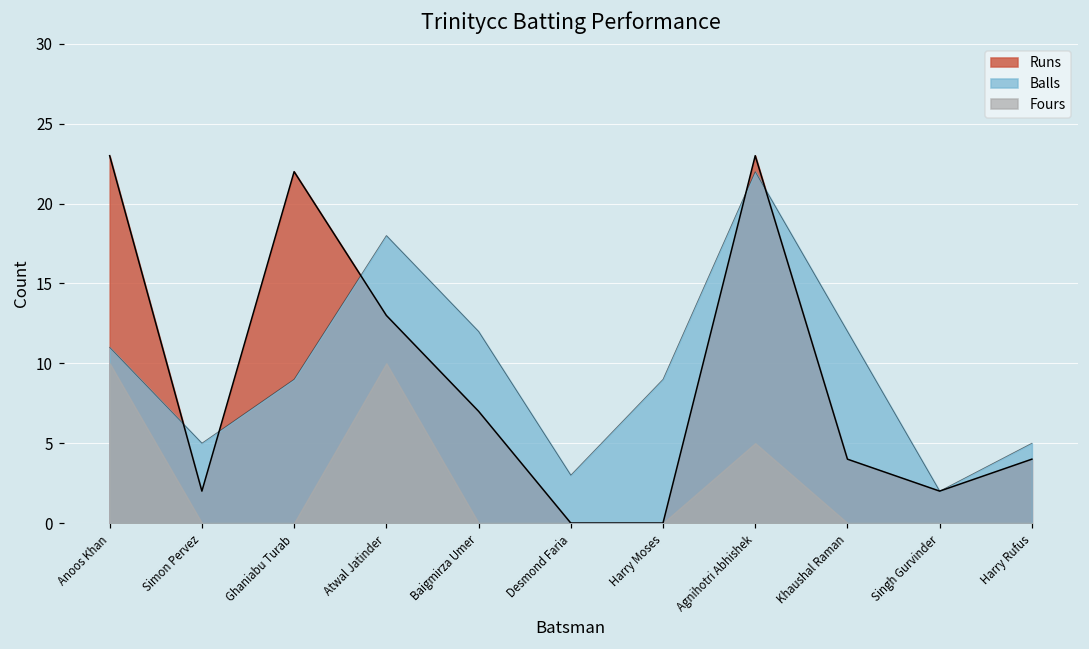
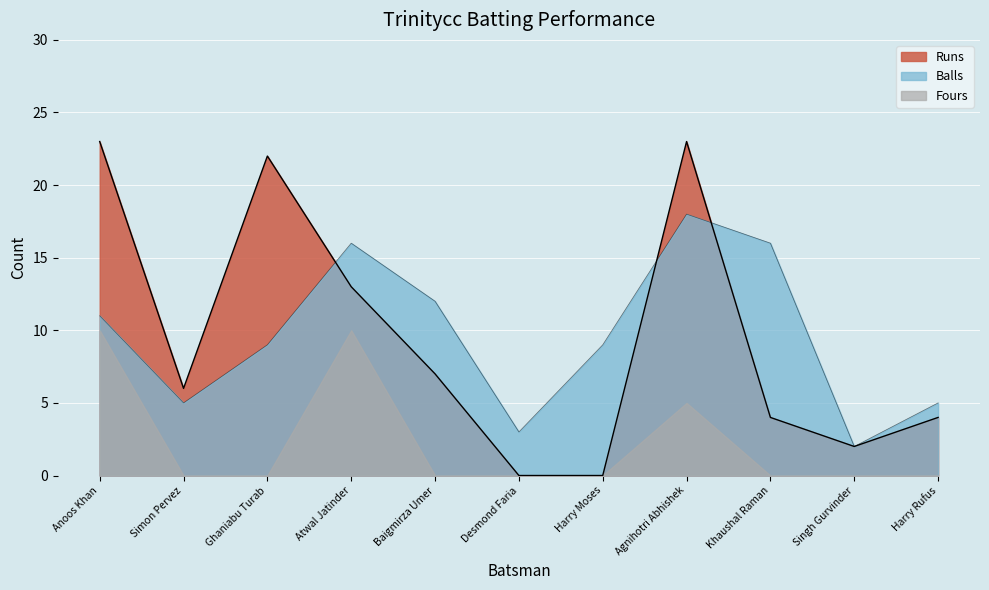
  {
    "Runs": {
      "Anoos Khan": 23,
-     "Simon Pervez": 2,
+     "Simon Pervez": 6,
      "Ghaniabu Turab": 22,
      "Atwal Jatinder": 13,
      "Baigmirza Umer": 7,
      "Agnihotri Abhishek": 23,
      "Khaushal Raman": 4,
      "Harry Rufus": 4
    },
    "Balls": {
      "Anoos Khan": 11,
      "Simon Pervez": 5,
      "Ghaniabu Turab": 9,
-     "Atwal Jatinder": 18,
+     "Atwal Jatinder": 16,
      "Baigmirza Umer": 12,
      "Desmond Faria": 3,
      "Harry Moses": 9,
-     "Agnihotri Abhishek": 22,
-     "Khaushal Raman": 12,
+     "Agnihotri Abhishek": 18,
+     "Khaushal Raman": 16,
      "Harry Rufus": 5
    },
    "Fours": {
      "Anoos Khan": 10,
      "Simon Pervez": 0,
      "Ghaniabu Turab": 0,
      "Atwal Jatinder": 10,
      "Baigmirza Umer": 0,
      "Agnihotri Abhishek": 5,
      "Khaushal Raman": 0,
      "Singh Gurvinder": 0,
      "Harry Rufus": 0
    }
  }
